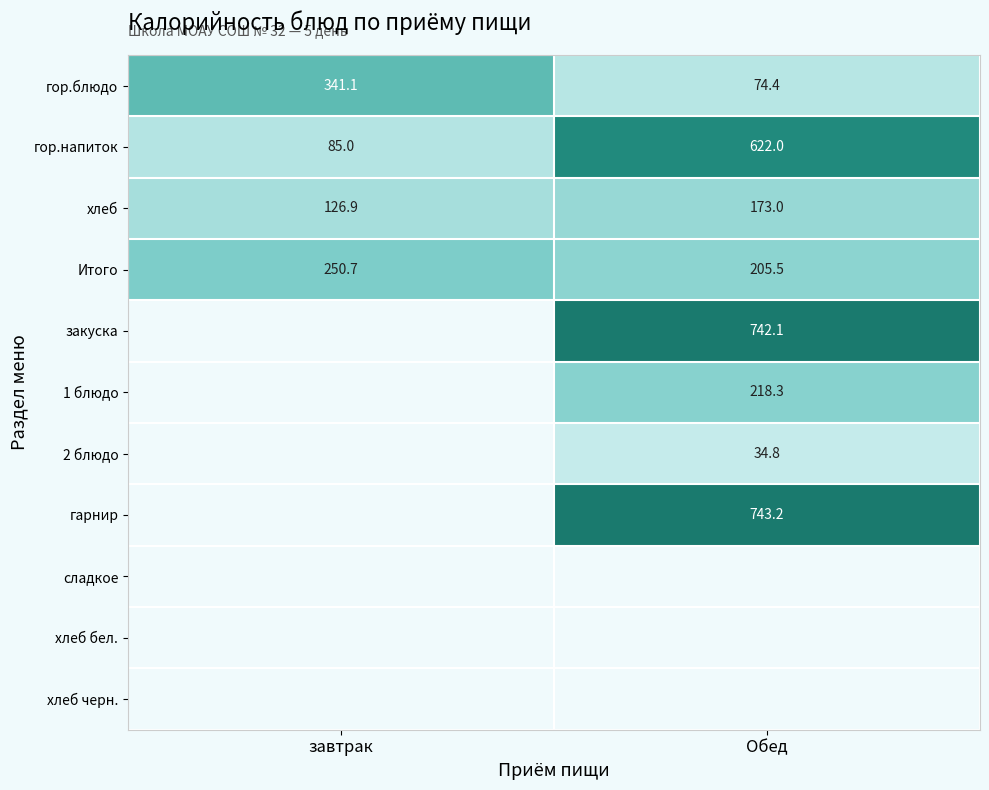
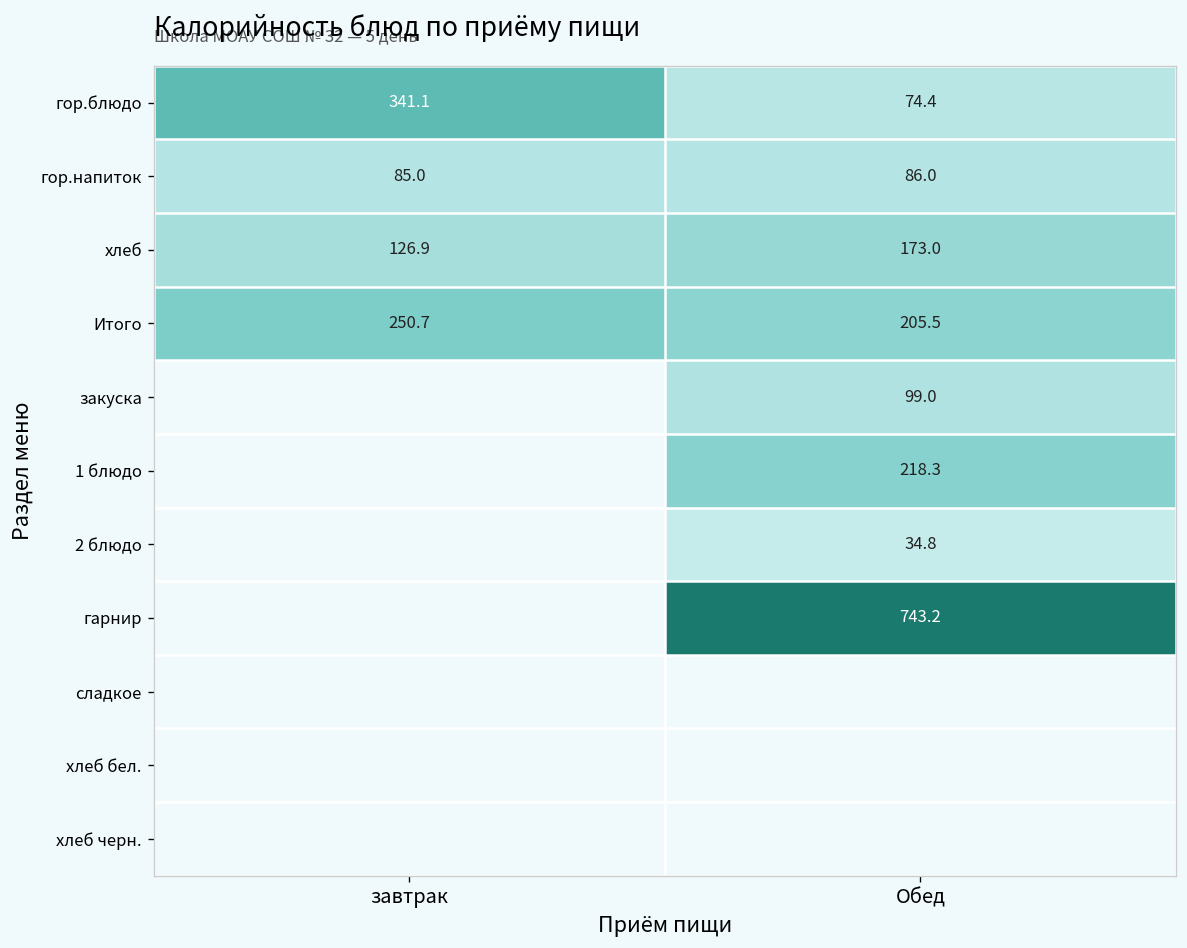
  {
    "гор.блюдо": {
      "завтрак": 341.1,
      "Обед": 74.4
    },
    "гор.напиток": {
      "завтрак": 85.0,
-     "Обед": 622.0
+     "Обед": 86.0
    },
    "хлеб": {
      "завтрак": 126.9,
      "Обед": 173.0
    },
    "Итого": {
      "завтрак": 250.7,
      "Обед": 205.5
    },
    "закуска": {
-     "Обед": 742.1
+     "Обед": 99.0
    },
    "1 блюдо": {
      "Обед": 218.3
    },
    "2 блюдо": {
      "Обед": 34.8
    },
    "гарнир": {
      "Обед": 743.2
    }
  }
